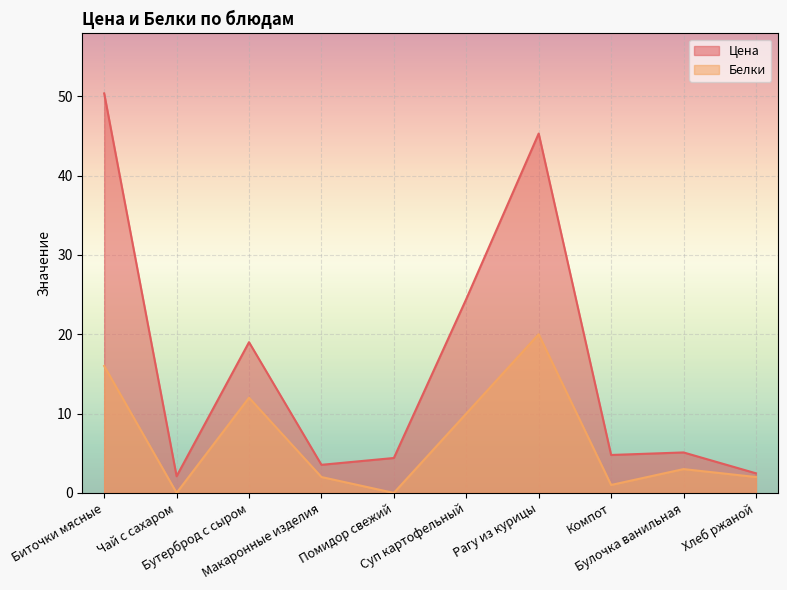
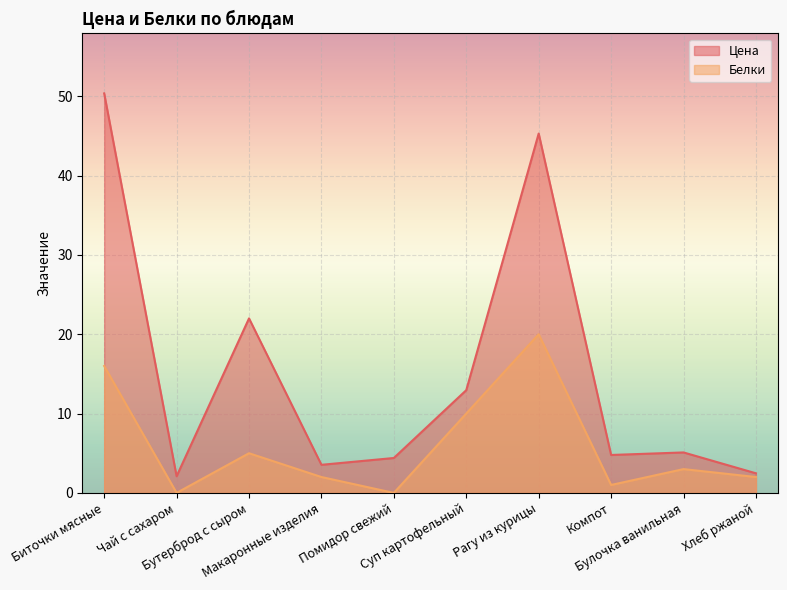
  {
    "Цена": {
      "Биточки мясные": 50,
      "Чай с сахаром": 2,
-     "Бутерброд с сыром": 19,
+     "Бутерброд с сыром": 22,
      "Макаронные изделия": 4,
      "Помидор свежий": 4,
-     "Суп картофельный": 24,
+     "Суп картофельный": 13,
      "Рагу из курицы": 45,
      "Компот": 5,
      "Булочка ванильная": 5,
      "Хлеб ржаной": 2
    },
    "Белки": {
      "Биточки мясные": 16,
      "Чай с сахаром": 0,
-     "Бутерброд с сыром": 12,
+     "Бутерброд с сыром": 5,
      "Макаронные изделия": 2,
      "Помидор свежий": 0,
      "Суп картофельный": 10,
      "Рагу из курицы": 20,
      "Компот": 1,
      "Булочка ванильная": 3,
      "Хлеб ржаной": 2
    }
  }
